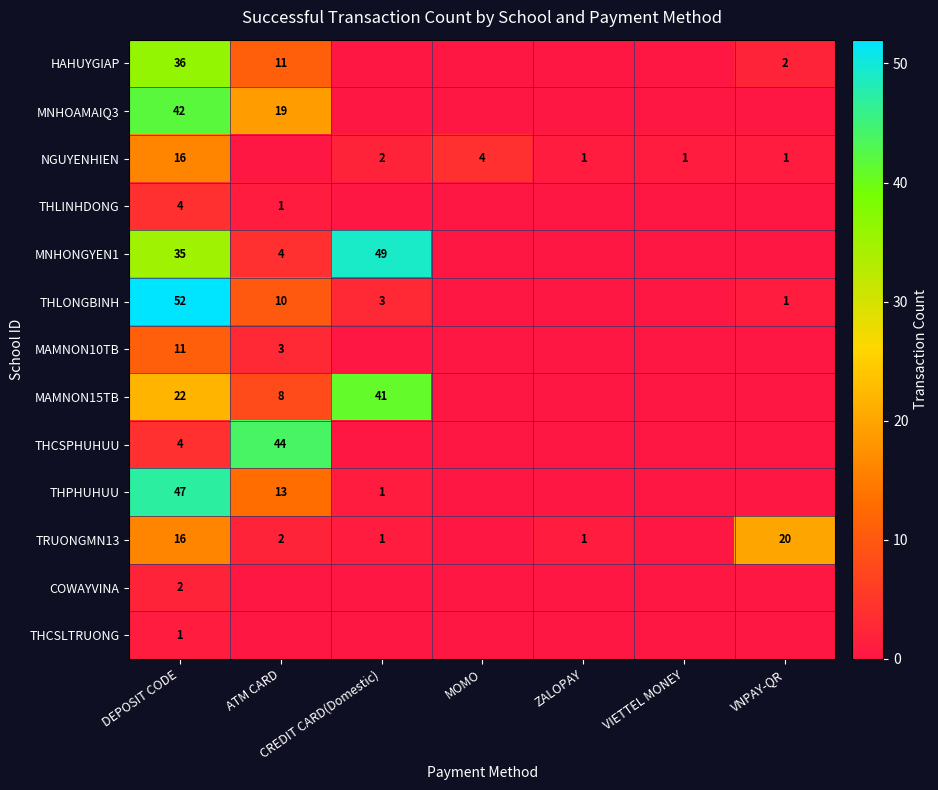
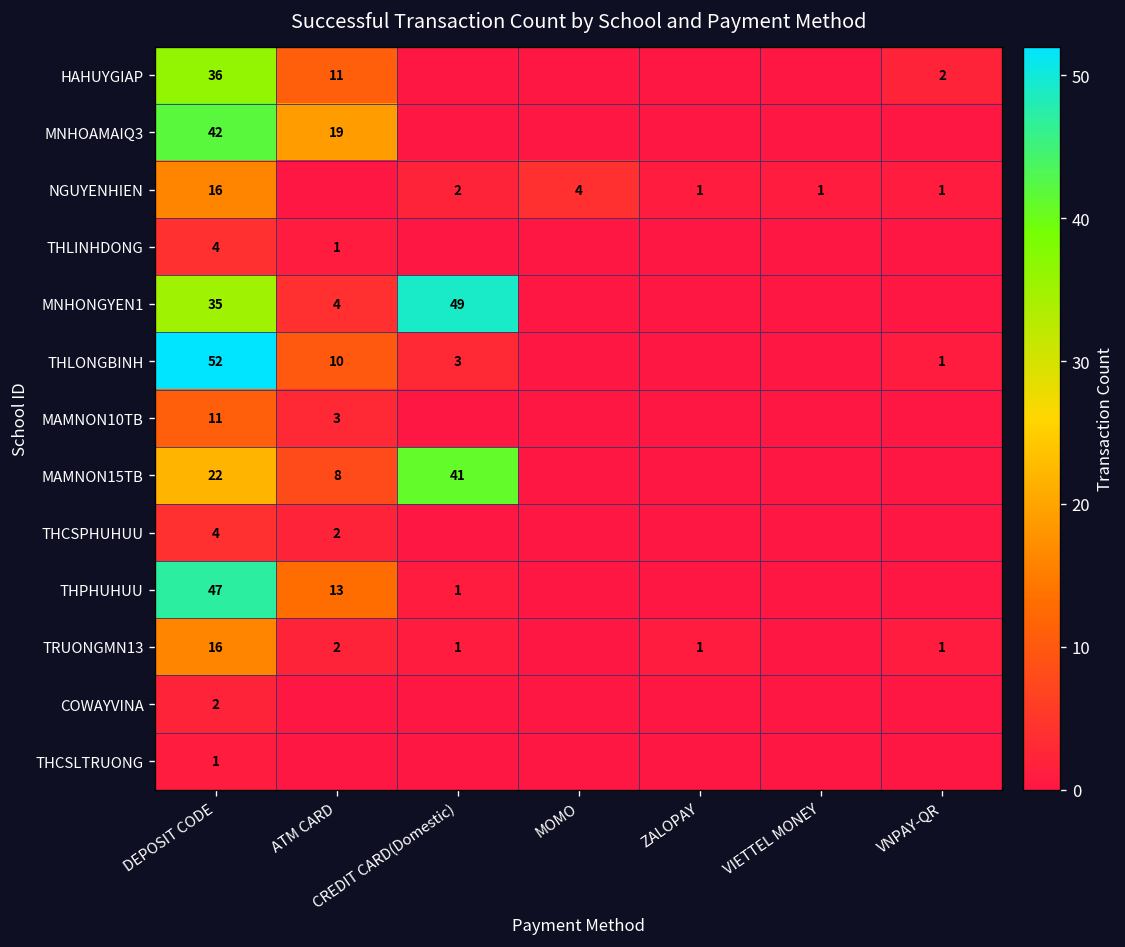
  {
    "HAHUYGIAP": {
      "DEPOSIT CODE": 36,
      "ATM CARD": 11,
      "VNPAY-QR": 2
    },
    "MNHOAMAIQ3": {
      "DEPOSIT CODE": 42,
      "ATM CARD": 19
    },
    "NGUYENHIEN": {
      "DEPOSIT CODE": 16,
      "CREDIT CARD(Domestic)": 2,
      "MOMO": 4,
      "ZALOPAY": 1,
      "VIETTEL MONEY": 1,
      "VNPAY-QR": 1
    },
    "THLINHDONG": {
      "DEPOSIT CODE": 4,
      "ATM CARD": 1
    },
    "MNHONGYEN1": {
      "DEPOSIT CODE": 35,
      "ATM CARD": 4,
      "CREDIT CARD(Domestic)": 49
    },
    "THLONGBINH": {
      "DEPOSIT CODE": 52,
      "ATM CARD": 10,
      "CREDIT CARD(Domestic)": 3,
      "VNPAY-QR": 1
    },
    "MAMNON10TB": {
      "DEPOSIT CODE": 11,
      "ATM CARD": 3
    },
    "MAMNON15TB": {
      "DEPOSIT CODE": 22,
      "ATM CARD": 8,
      "CREDIT CARD(Domestic)": 41
    },
    "THCSPHUHUU": {
      "DEPOSIT CODE": 4,
-     "ATM CARD": 44
+     "ATM CARD": 2
    },
    "THPHUHUU": {
      "DEPOSIT CODE": 47,
      "ATM CARD": 13,
      "CREDIT CARD(Domestic)": 1
    },
    "TRUONGMN13": {
      "DEPOSIT CODE": 16,
      "ATM CARD": 2,
      "CREDIT CARD(Domestic)": 1,
      "ZALOPAY": 1,
-     "VNPAY-QR": 20
+     "VNPAY-QR": 1
    },
    "COWAYVINA": {
      "DEPOSIT CODE": 2
    },
    "THCSLTRUONG": {
      "DEPOSIT CODE": 1
    }
  }
